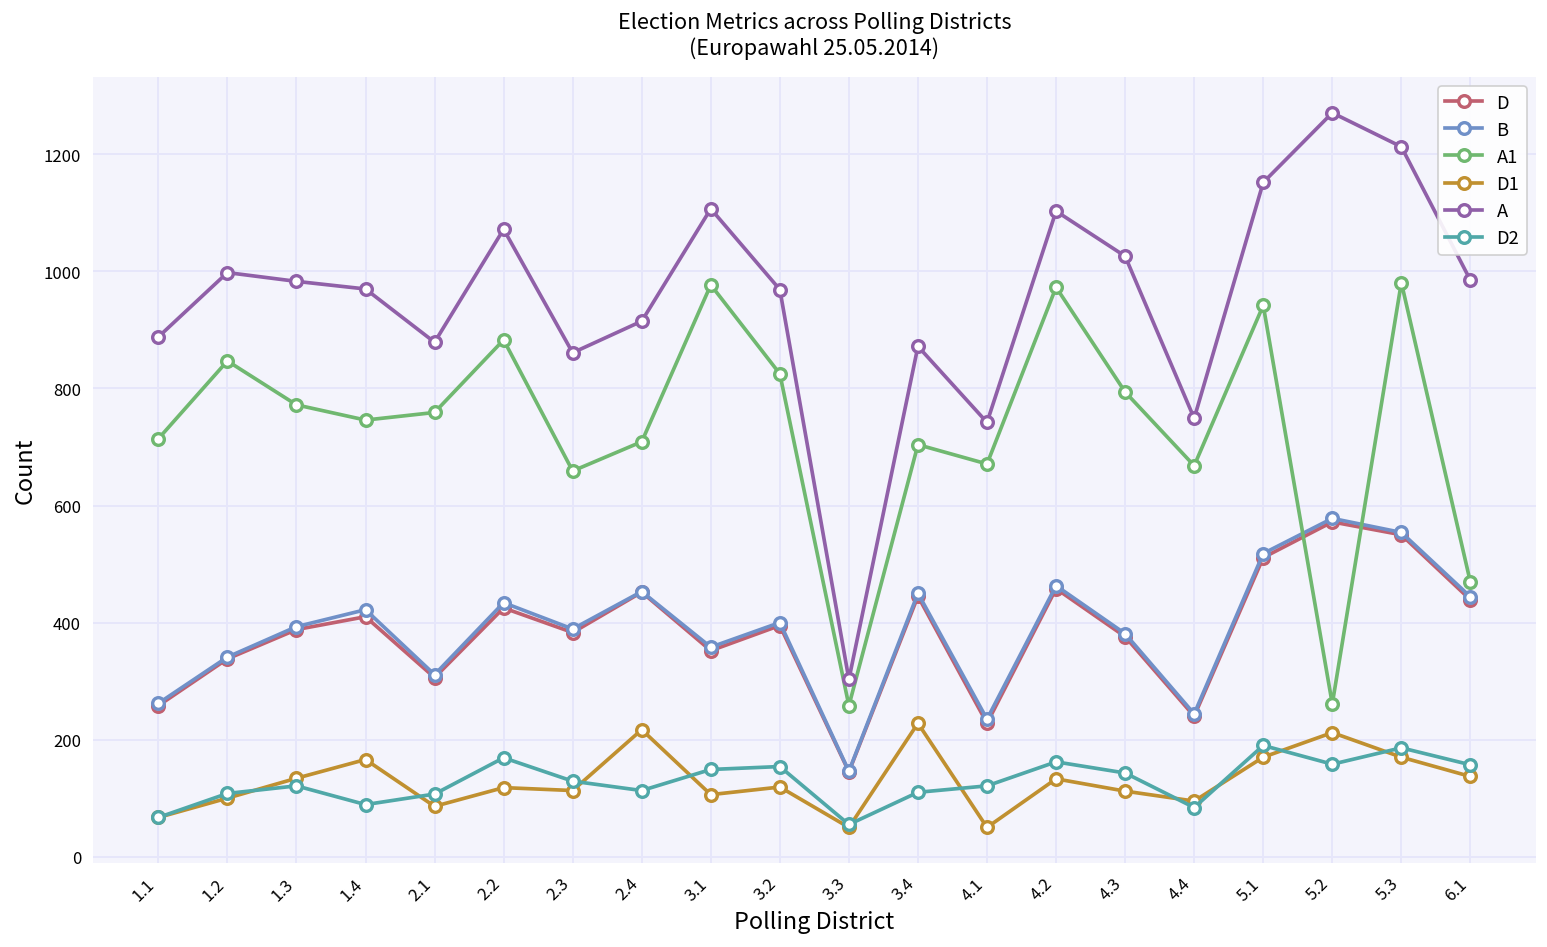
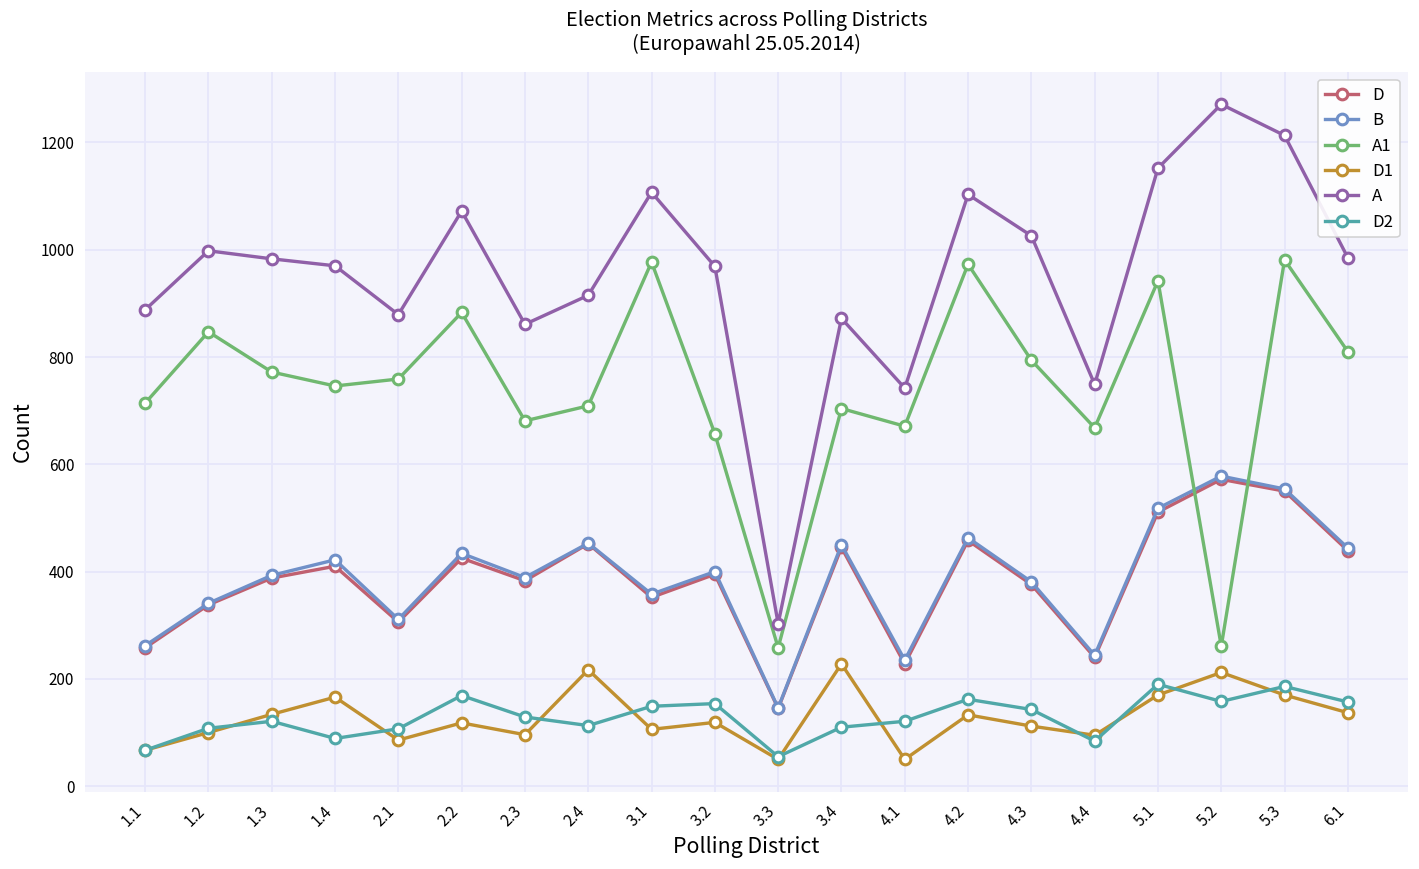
  {
    "D": {
      "1.4": 410,
      "2.2": 430,
      "2.3": 380,
      "3.1": 350,
      "4.1": 230,
      "5.1": 510,
      "5.2": 570
    },
    "A1": {
      "1.1": 710,
      "1.2": 850,
      "1.3": 770,
      "1.4": 750,
      "2.1": 760,
      "2.2": 880,
-     "2.3": 660,
+     "2.3": 680,
      "2.4": 710,
      "3.1": 980,
-     "3.2": 830,
+     "3.2": 660,
      "3.3": 260,
      "3.4": 700,
      "4.1": 670,
      "4.2": 970,
      "4.3": 790,
      "4.4": 670,
      "5.1": 940,
      "5.2": 260,
      "5.3": 980,
-     "6.1": 470
+     "6.1": 810
    },
    "D1": {
      "1.2": 100,
      "1.3": 130,
      "1.4": 170,
      "2.1": 90,
      "2.2": 120,
-     "2.3": 110,
+     "2.3": 100,
      "2.4": 220,
      "3.1": 110,
      "3.2": 120,
      "3.4": 230,
      "4.1": 50,
      "4.2": 130,
      "4.3": 110,
      "4.4": 100,
      "5.1": 170,
      "5.2": 210,
      "5.3": 170,
      "6.1": 140
    },
    "A": {
      "1.1": 890,
      "1.2": 1000,
      "1.3": 980,
      "1.4": 970,
      "2.1": 880,
      "2.2": 1070,
      "2.3": 860,
      "2.4": 920,
      "3.1": 1110,
      "3.2": 970,
      "3.3": 300,
      "3.4": 870,
      "4.1": 740,
      "4.2": 1100,
      "4.3": 1030,
      "4.4": 750,
      "5.1": 1150,
      "5.2": 1270,
      "5.3": 1210,
      "6.1": 990
    }
  }
